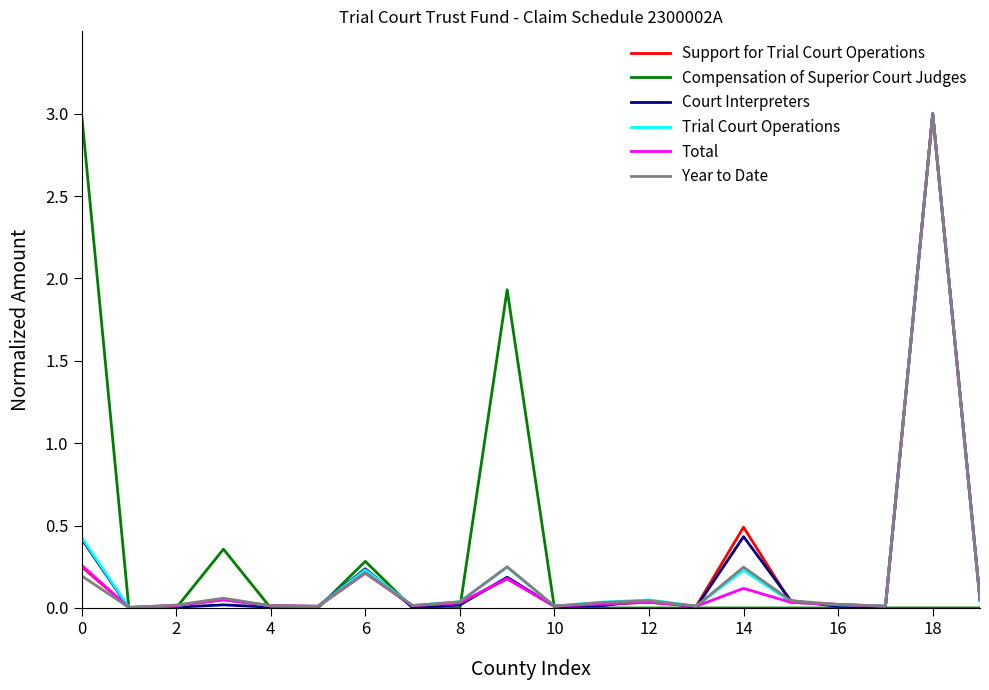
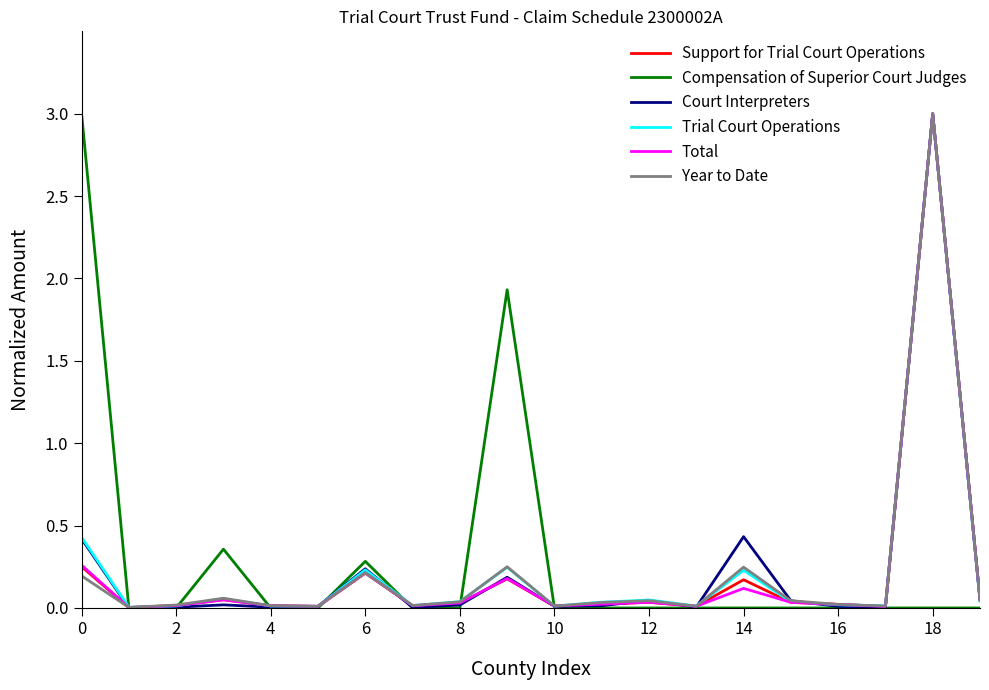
  {
    "Support for Trial Court Operations": {
-     "14": 0.49
+     "14": 0.17
    },
    "Compensation of Superior Court Judges": {
      "0": 3.00,
      "6": 0.28,
      "8": 0.00,
      "12": 0.00,
      "14": 0.00,
      "18": 0.00
    },
    "Court Interpreters": {
      "14": 0.43
    },
    "Trial Court Operations": {
      "14": 0.23
    },
    "Total": {
      "14": 0.12
    },
    "Year to Date": {
      "0": 0.19,
      "14": 0.25
    }
  }
